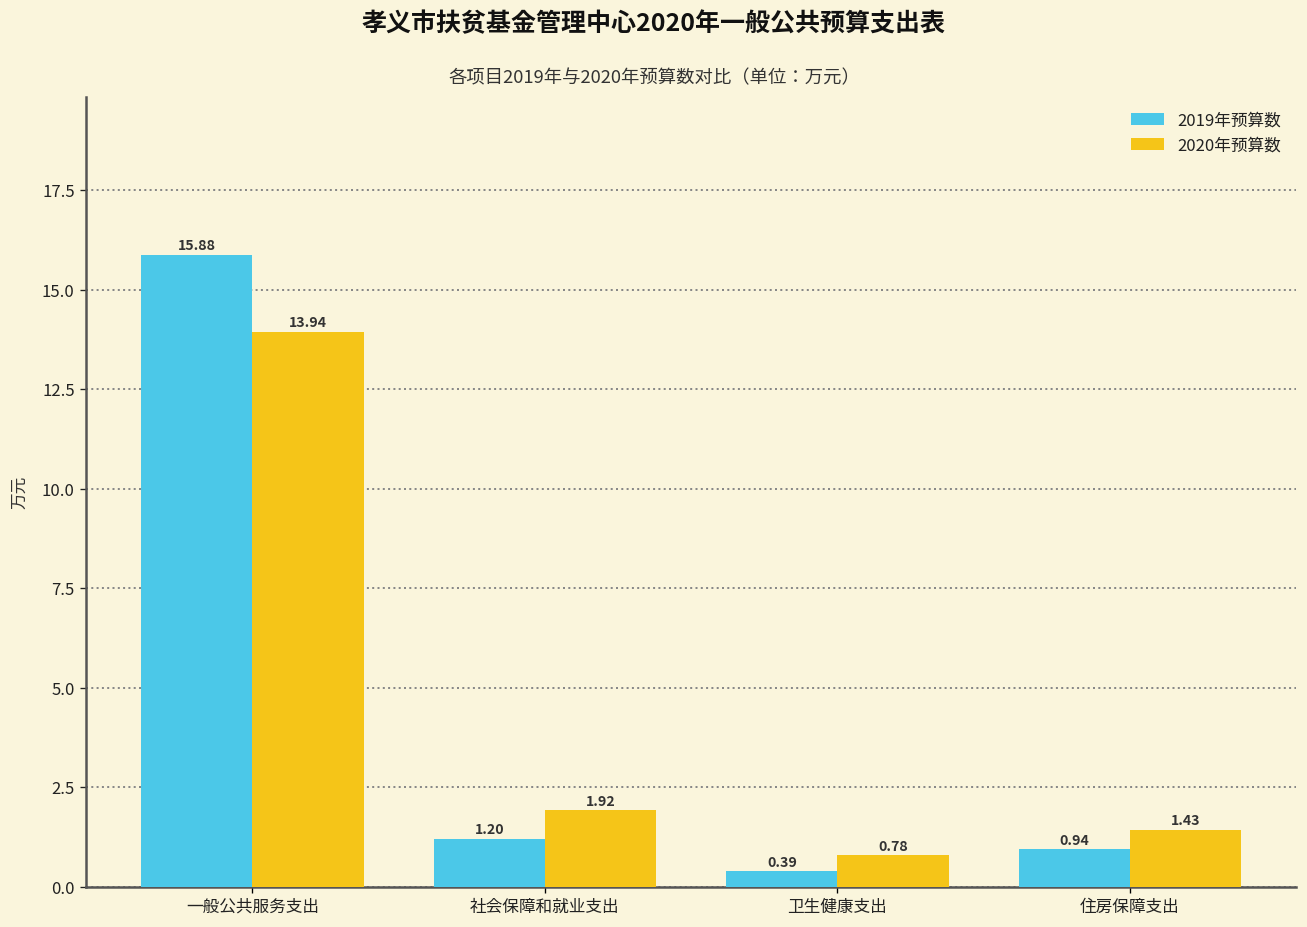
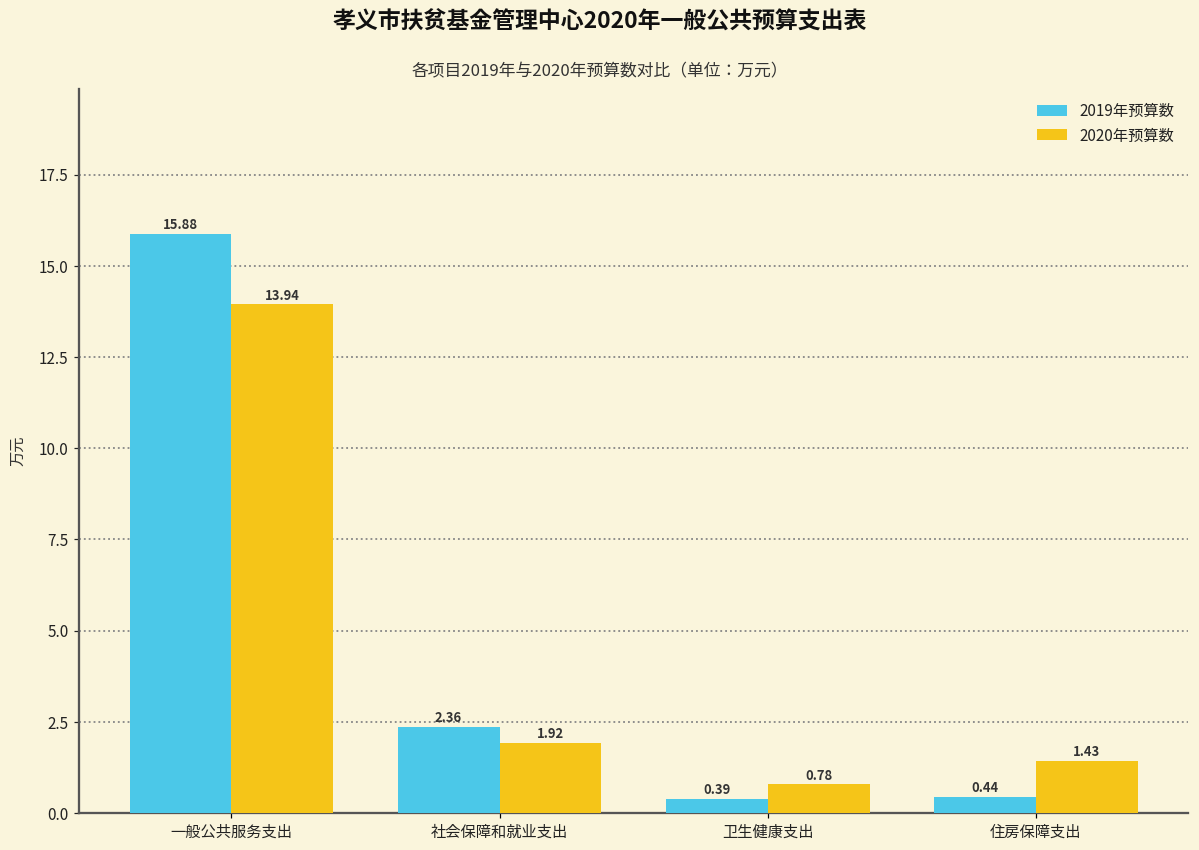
  {
    "2019年预算数": {
      "一般公共服务支出": 15.88,
-     "社会保障和就业支出": 1.20,
+     "社会保障和就业支出": 2.36,
      "卫生健康支出": 0.39,
-     "住房保障支出": 0.94
+     "住房保障支出": 0.44
    },
    "2020年预算数": {
      "一般公共服务支出": 13.94,
      "社会保障和就业支出": 1.92,
      "卫生健康支出": 0.78,
      "住房保障支出": 1.43
    }
  }
